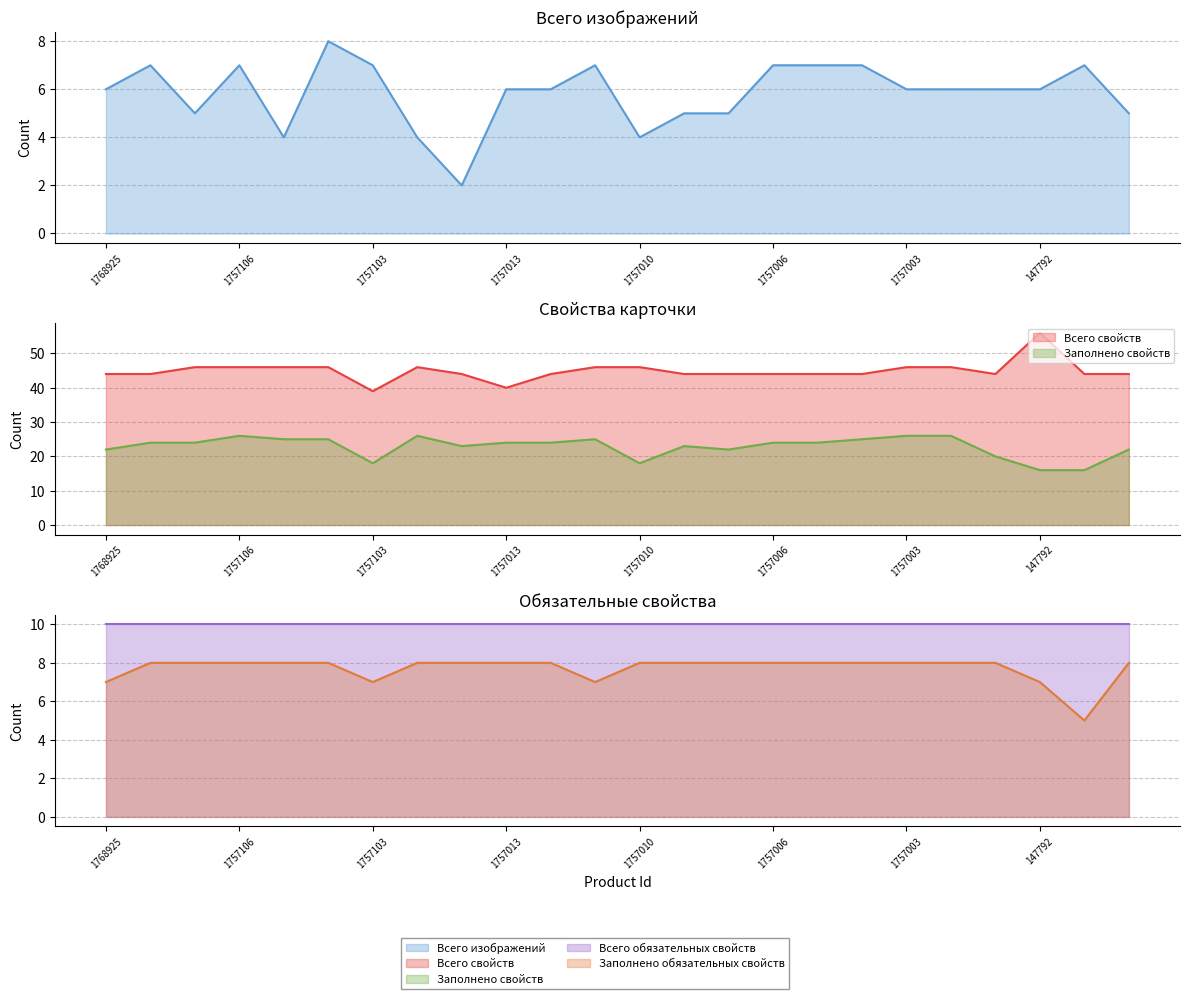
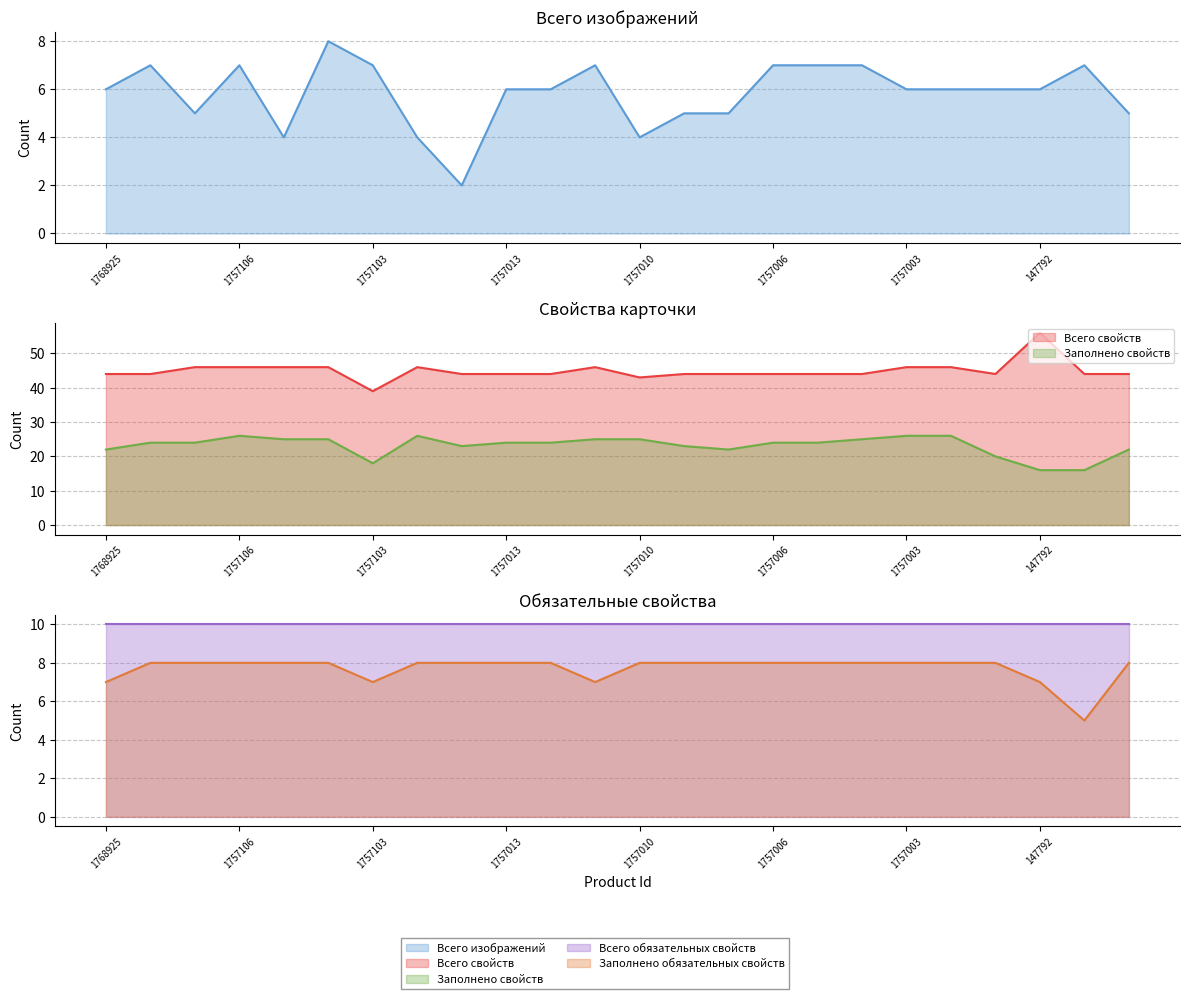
  {
    "Всего изображений": {
      "1768925": 6.0,
      "1757106": 7.0,
      "1757103": 7.0,
      "1757013": 6.0,
      "1757010": 4.0,
      "1757006": 7.0,
      "1757003": 6.0,
      "147792": 6.0
    },
    "Свойства карточки": {
      "Всего свойств": {
        "1768925": 44,
        "1757106": 46,
        "1757103": 39,
-       "1757013": 40,
-       "1757010": 46,
+       "1757013": 44,
+       "1757010": 43,
        "1757006": 44,
        "1757003": 46
      },
      "Заполнено свойств": {
        "1768925": 22,
        "1757106": 26,
        "1757103": 18,
        "1757013": 24,
-       "1757010": 18,
+       "1757010": 25,
        "1757006": 24,
        "1757003": 26,
        "147792": 16
      }
    },
    "Обязательные свойства": {
      "Всего обязательных свойств": {
        "1768925": 10.0,
        "1757106": 10.0,
        "1757103": 10.0,
        "1757013": 10.0,
        "1757010": 10.0,
        "1757006": 10.0,
        "1757003": 10.0,
        "147792": 10.0
      },
      "Заполнено обязательных свойств": {
        "1768925": 7.0,
        "1757106": 8.0,
        "1757103": 7.0,
        "1757013": 8.0,
        "1757010": 8.0,
        "1757006": 8.0,
        "1757003": 8.0,
        "147792": 7.0
      }
    }
  }
